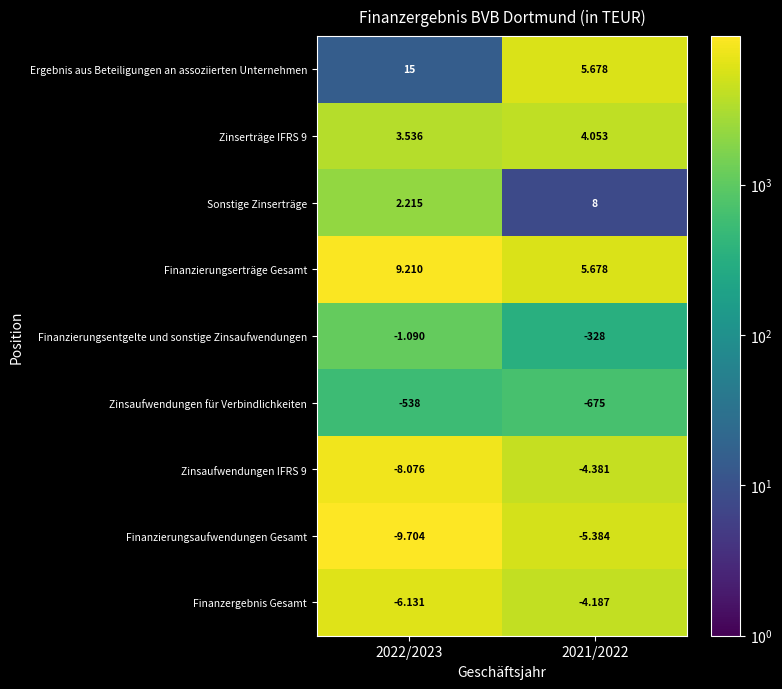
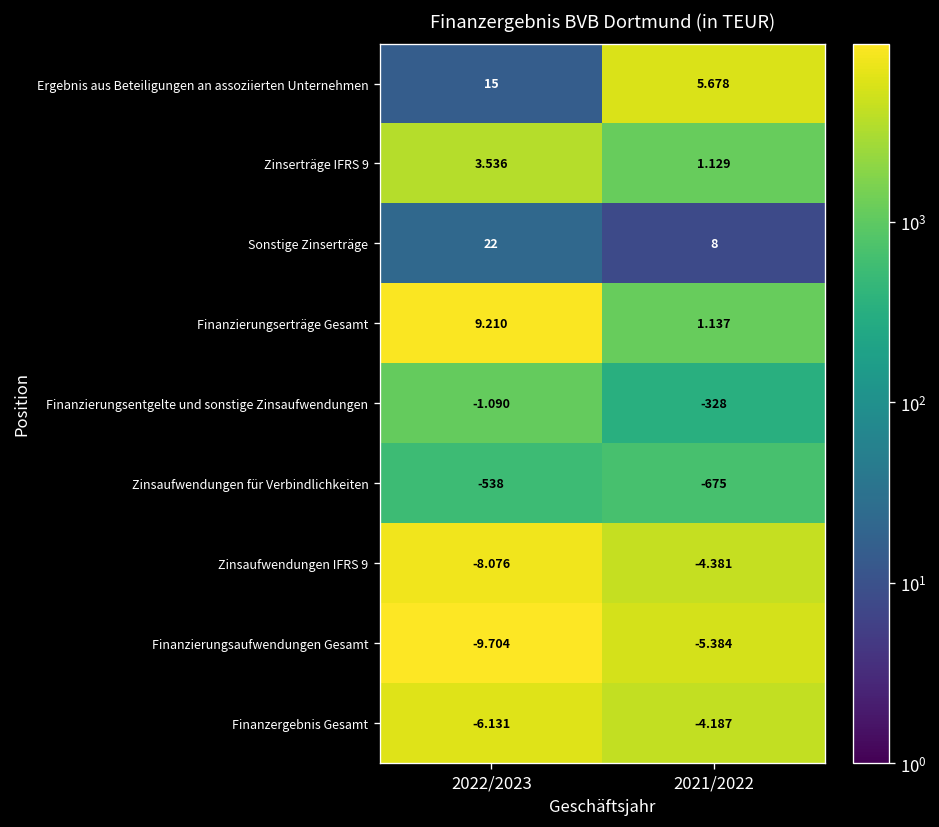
  {
    "Ergebnis aus Beteiligungen an assoziierten Unternehmen": {
      "2022/2023": 15,
      "2021/2022": 5.678
    },
    "Zinserträge IFRS 9": {
      "2022/2023": 3.536,
-     "2021/2022": 4.053
+     "2021/2022": 1.129
    },
    "Sonstige Zinserträge": {
-     "2022/2023": 2.215,
+     "2022/2023": 22,
      "2021/2022": 8
    },
    "Finanzierungserträge Gesamt": {
      "2022/2023": 9.210,
-     "2021/2022": 5.678
+     "2021/2022": 1.137
    },
    "Finanzierungsentgelte und sonstige Zinsaufwendungen": {
      "2022/2023": -1.090,
      "2021/2022": -328
    },
    "Zinsaufwendungen für Verbindlichkeiten": {
      "2022/2023": -538,
      "2021/2022": -675
    },
    "Zinsaufwendungen IFRS 9": {
      "2022/2023": -8.076,
      "2021/2022": -4.381
    },
    "Finanzierungsaufwendungen Gesamt": {
      "2022/2023": -9.704,
      "2021/2022": -5.384
    },
    "Finanzergebnis Gesamt": {
      "2022/2023": -6.131,
      "2021/2022": -4.187
    }
  }
